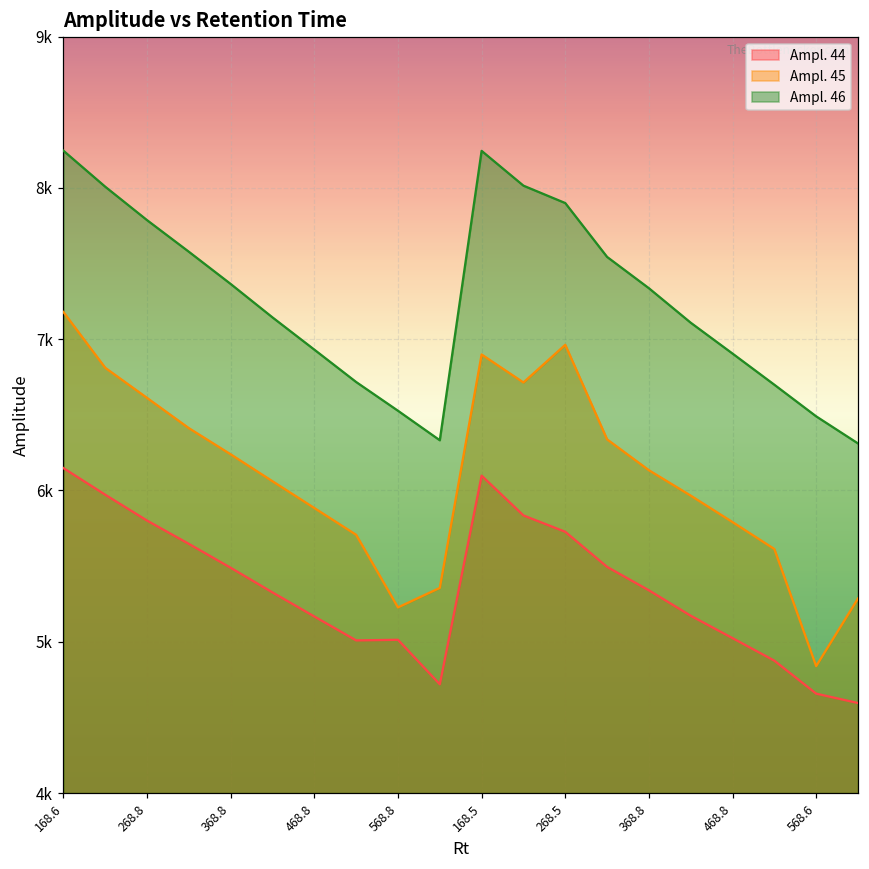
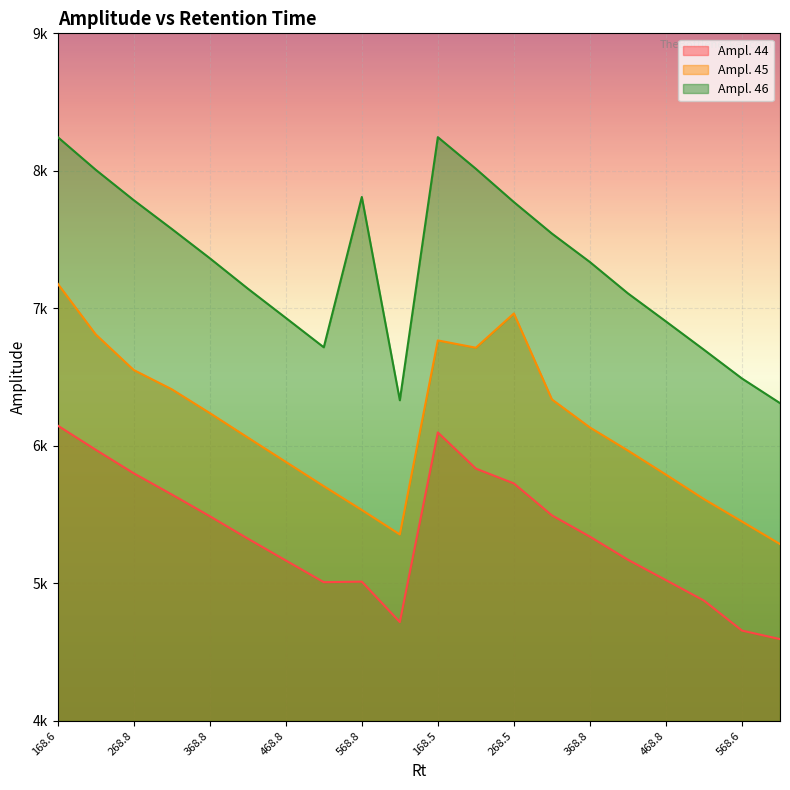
  {
    "Ampl. 44": {
      "168.6": 6150,
      "268.8": 5800,
      "568.8": 5010,
      "168.5": 6100,
      "268.5": 5730,
      "568.6": 4660
    },
    "Ampl. 45": {
      "168.6": 7180,
-     "268.8": 6610,
-     "568.8": 5230,
-     "168.5": 6900,
+     "268.8": 6550,
+     "568.8": 5530,
+     "168.5": 6770,
      "268.5": 6960,
-     "568.6": 4840
+     "568.6": 5450
    },
    "Ampl. 46": {
      "168.6": 8250,
      "268.8": 7790,
-     "568.8": 6530,
+     "568.8": 7810,
      "168.5": 8250,
-     "268.5": 7900,
+     "268.5": 7770,
      "568.6": 6490
    }
  }
